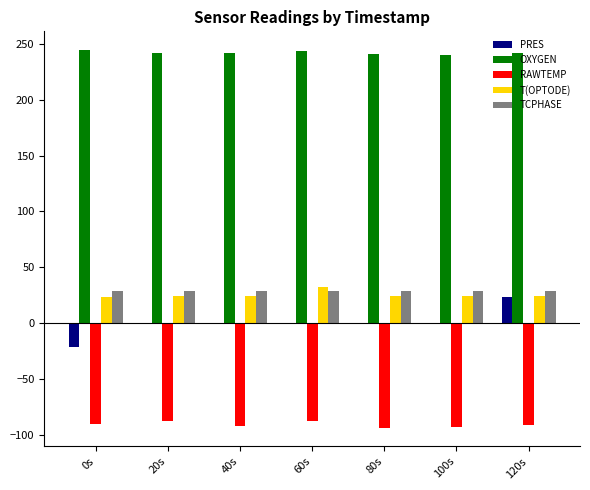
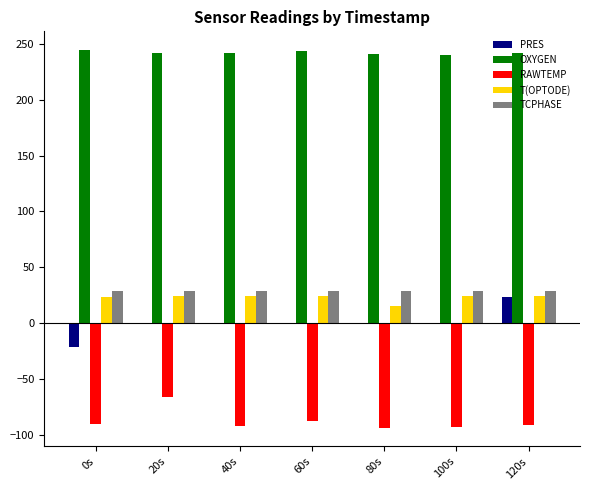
  {
    "PRES": {
      "0s": -22,
      "120s": 24
    },
    "OXYGEN": {
      "0s": 244,
      "20s": 242,
      "40s": 242,
      "60s": 243,
      "80s": 241,
      "100s": 240,
      "120s": 242
    },
    "RAWTEMP": {
      "0s": -91,
-     "20s": -87,
+     "20s": -66,
      "40s": -92,
      "60s": -87,
      "80s": -93,
      "100s": -93,
      "120s": -91
    },
    "T(OPTODE)": {
      "0s": 24,
      "20s": 24,
      "40s": 24,
-     "60s": 32,
-     "80s": 24,
+     "60s": 24,
+     "80s": 15,
      "100s": 24,
      "120s": 24
    },
    "TCPHASE": {
      "0s": 29,
      "20s": 29,
      "40s": 29,
      "60s": 29,
      "80s": 29,
      "100s": 29,
      "120s": 29
    }
  }
